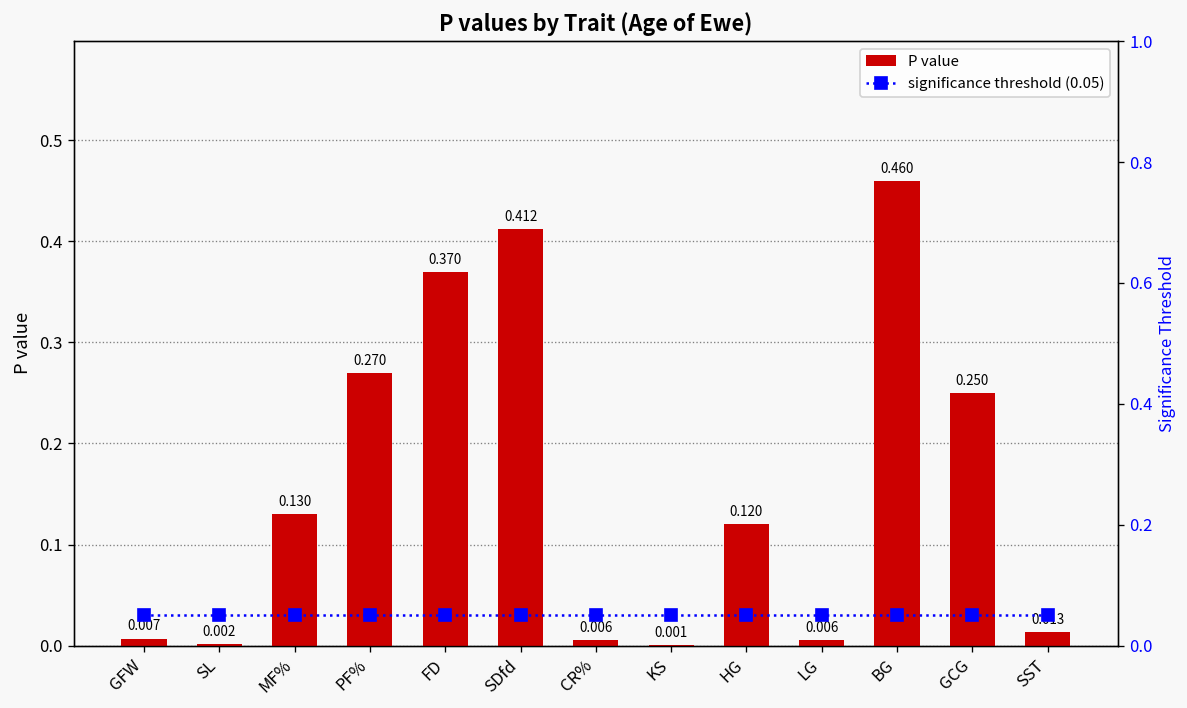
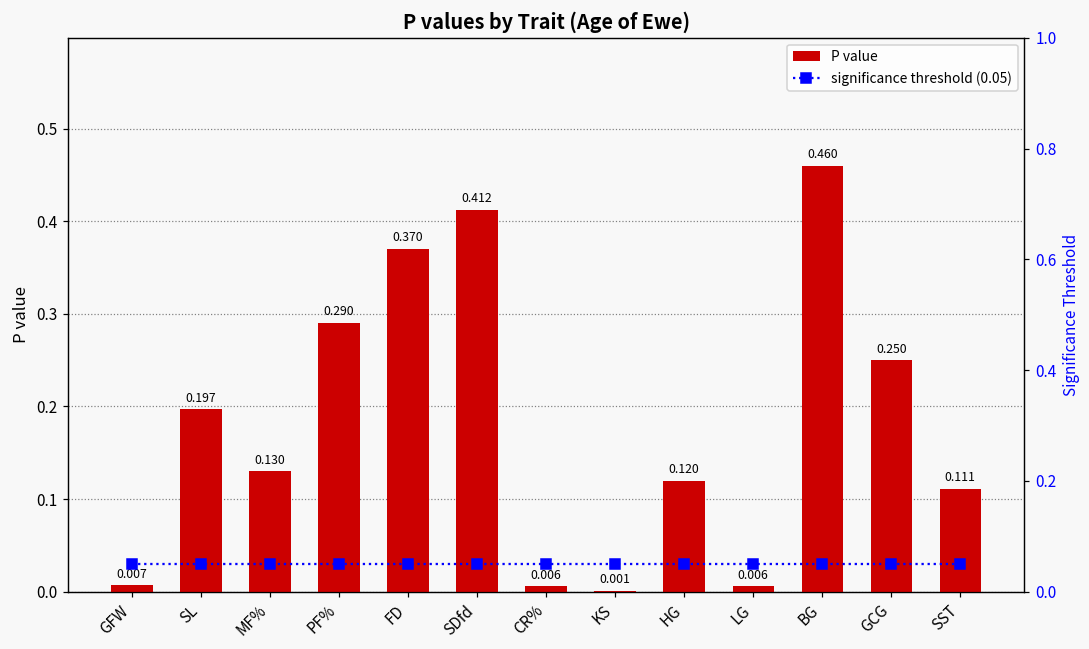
  {
    "P value": {
      "GFW": 0.007,
-     "SL": 0.002,
+     "SL": 0.197,
      "MF%": 0.130,
-     "PF%": 0.270,
+     "PF%": 0.290,
      "FD": 0.370,
      "SDfd": 0.412,
      "CR%": 0.006,
      "KS": 0.001,
      "HG": 0.120,
      "LG": 0.006,
      "BG": 0.460,
      "GCG": 0.250,
-     "SST": 0.013
+     "SST": 0.111
    }
  }
